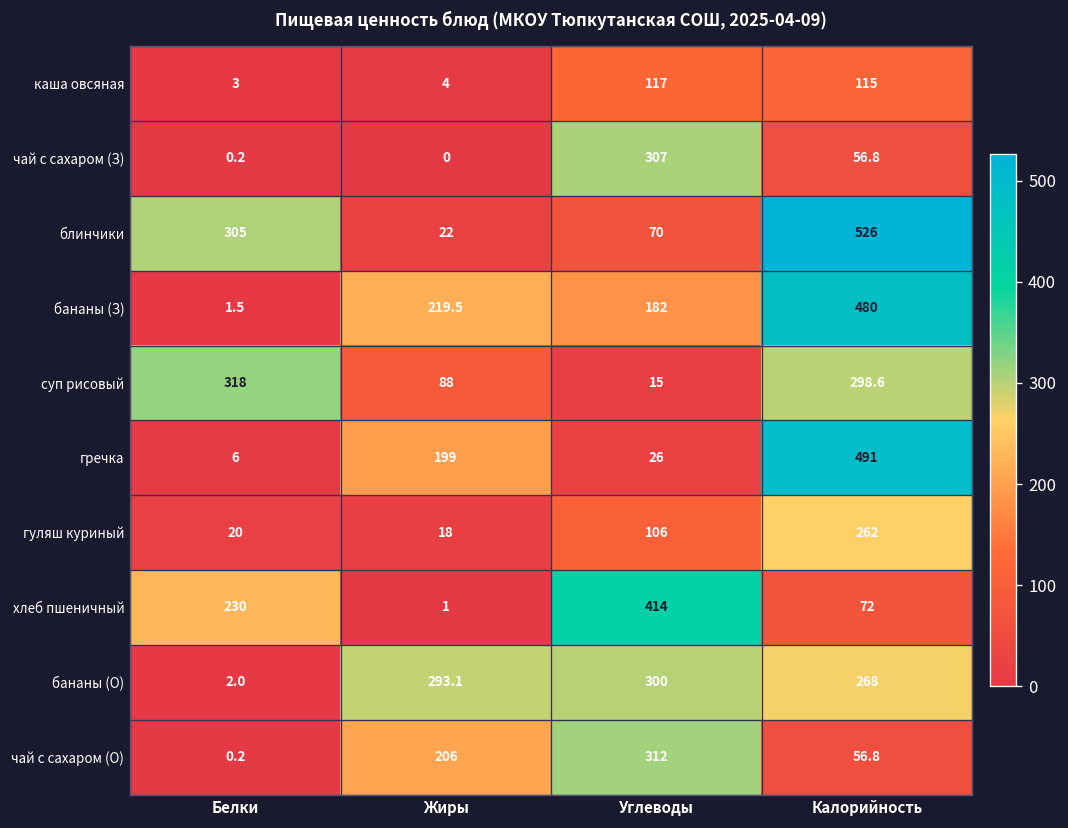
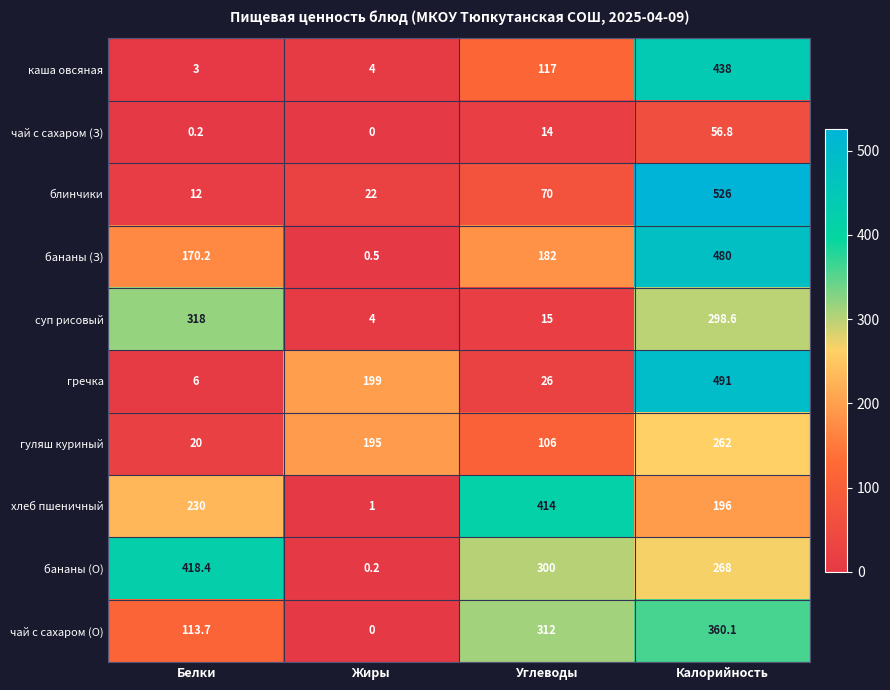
  {
    "каша овсяная": {
      "Белки": 3,
      "Жиры": 4,
      "Углеводы": 117,
-     "Калорийность": 115
+     "Калорийность": 438
    },
    "чай с сахаром (З)": {
      "Белки": 0.2,
      "Жиры": 0,
-     "Углеводы": 307,
+     "Углеводы": 14,
      "Калорийность": 56.8
    },
    "блинчики": {
-     "Белки": 305,
+     "Белки": 12,
      "Жиры": 22,
      "Углеводы": 70,
      "Калорийность": 526
    },
    "бананы (З)": {
-     "Белки": 1.5,
-     "Жиры": 219.5,
+     "Белки": 170.2,
+     "Жиры": 0.5,
      "Углеводы": 182,
      "Калорийность": 480
    },
    "суп рисовый": {
      "Белки": 318,
-     "Жиры": 88,
+     "Жиры": 4,
      "Углеводы": 15,
      "Калорийность": 298.6
    },
    "гречка": {
      "Белки": 6,
      "Жиры": 199,
      "Углеводы": 26,
      "Калорийность": 491
    },
    "гуляш куриный": {
      "Белки": 20,
-     "Жиры": 18,
+     "Жиры": 195,
      "Углеводы": 106,
      "Калорийность": 262
    },
    "хлеб пшеничный": {
      "Белки": 230,
      "Жиры": 1,
      "Углеводы": 414,
-     "Калорийность": 72
+     "Калорийность": 196
    },
    "бананы (О)": {
-     "Белки": 2.0,
-     "Жиры": 293.1,
+     "Белки": 418.4,
+     "Жиры": 0.2,
      "Углеводы": 300,
      "Калорийность": 268
    },
    "чай с сахаром (О)": {
-     "Белки": 0.2,
-     "Жиры": 206,
+     "Белки": 113.7,
+     "Жиры": 0,
      "Углеводы": 312,
-     "Калорийность": 56.8
+     "Калорийность": 360.1
    }
  }
